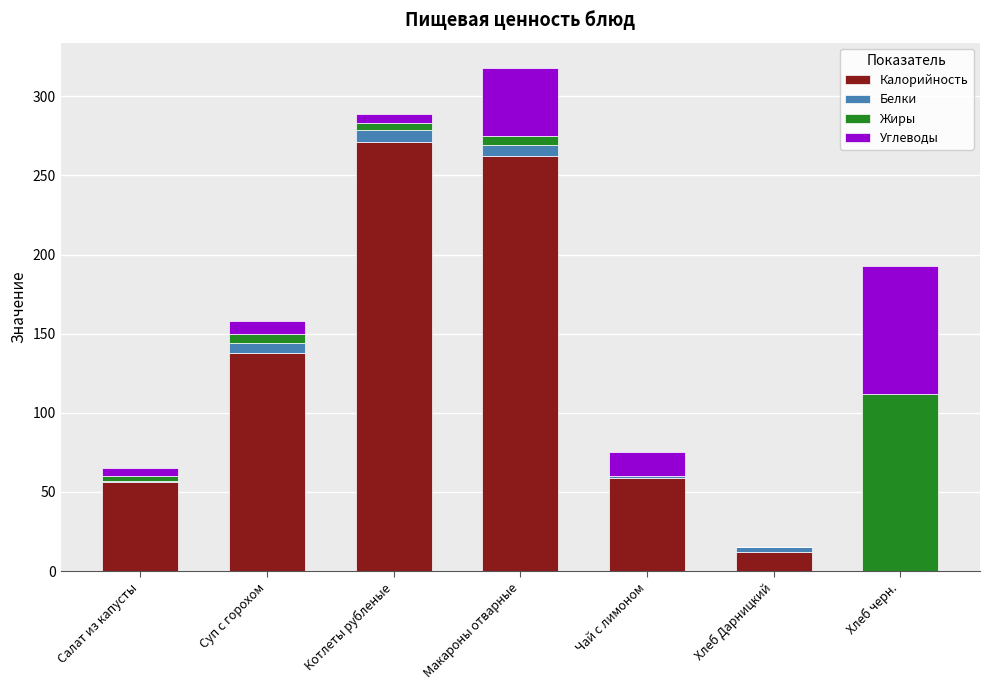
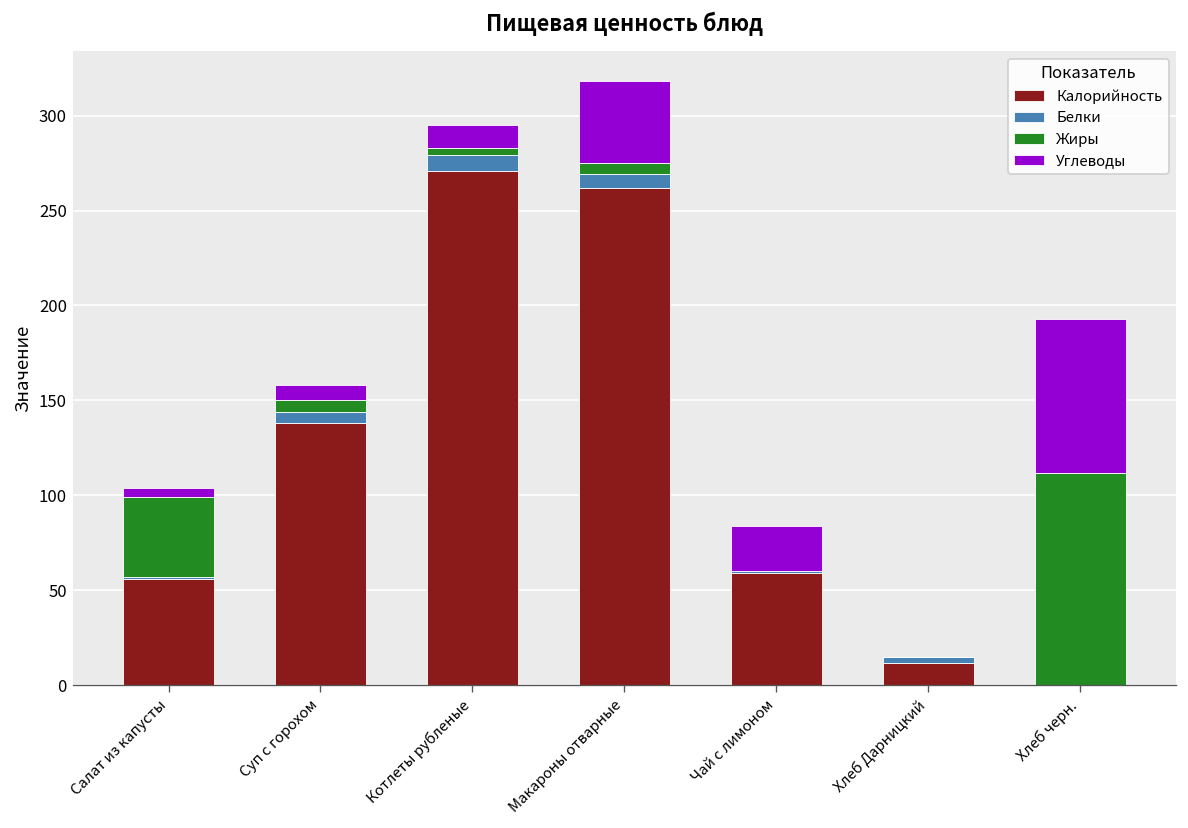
  {
    "Калорийность": {
      "Салат из капусты": 56,
      "Суп с горохом": 138,
      "Котлеты рубленые": 271,
      "Макароны отварные": 262,
      "Чай с лимоном": 59,
      "Хлеб Дарницкий": 12,
      "Хлеб черн.": 0
    },
    "Белки": {
      "Суп с горохом": 6,
      "Котлеты рубленые": 8,
      "Макароны отварные": 7,
      "Хлеб Дарницкий": 3,
      "Хлеб черн.": 0
    },
    "Жиры": {
-     "Салат из капусты": 3,
+     "Салат из капусты": 42,
      "Суп с горохом": 6,
      "Котлеты рубленые": 4,
      "Макароны отварные": 6,
      "Чай с лимоном": 0,
      "Хлеб Дарницкий": 0,
      "Хлеб черн.": 112
    },
    "Углеводы": {
      "Салат из капусты": 5,
      "Суп с горохом": 8,
-     "Котлеты рубленые": 6,
+     "Котлеты рубленые": 12,
      "Макароны отварные": 43,
-     "Чай с лимоном": 15,
+     "Чай с лимоном": 24,
      "Хлеб Дарницкий": 0,
      "Хлеб черн.": 81
    }
  }
